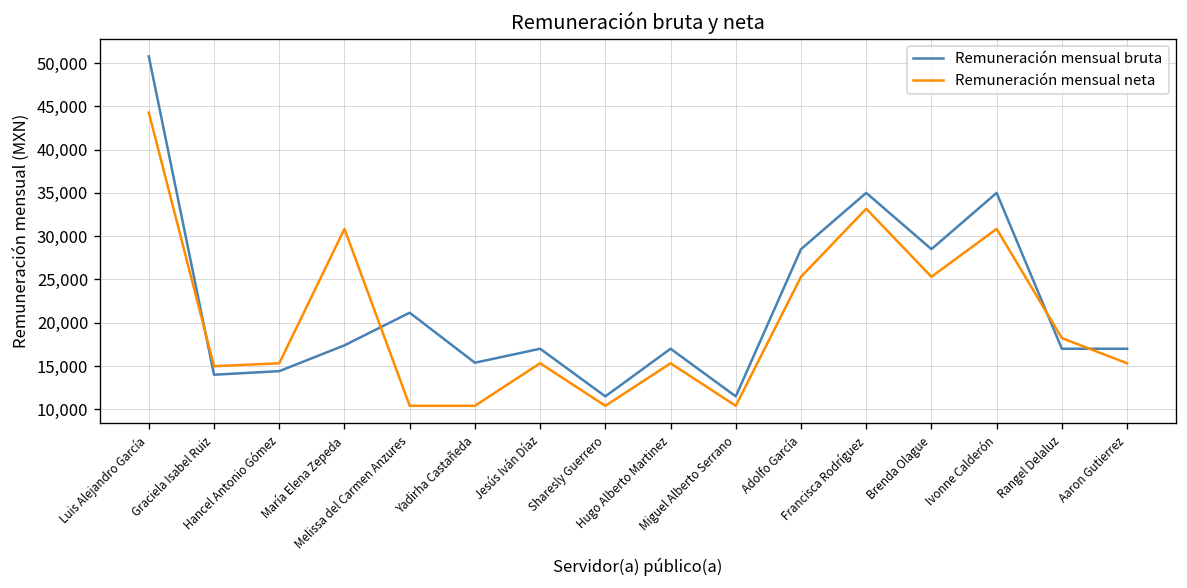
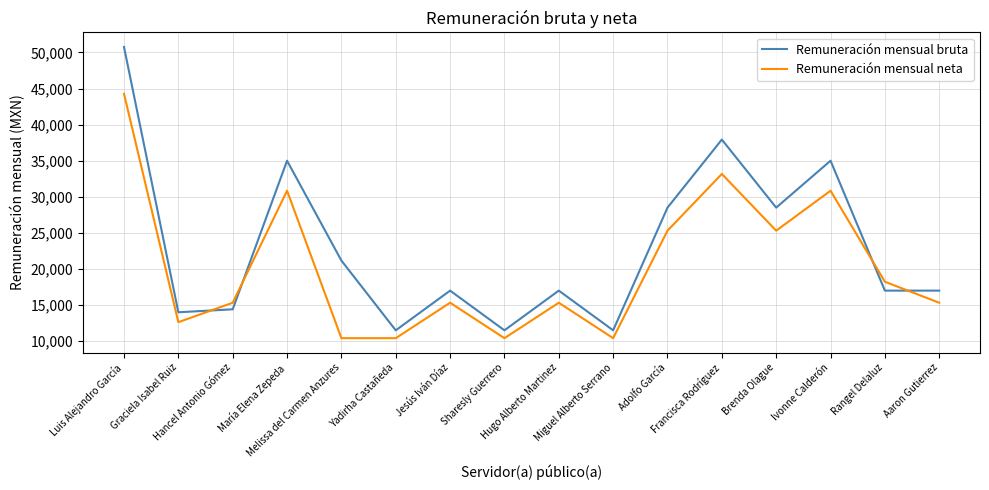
  {
    "Remuneración mensual bruta": {
      "Luis Alejandro García": "51,000",
      "Graciela Isabel Ruiz": "14,000",
      "Hancel Antonio Gómez": "14,000",
-     "María Elena Zepeda": "17,000",
+     "María Elena Zepeda": "35,000",
      "Melissa del Carmen Anzures": "21,000",
-     "Yadirha Castañeda": "15,000",
+     "Yadirha Castañeda": "12,000",
      "Jesús Iván Díaz": "17,000",
      "Sharesly Guerrero": "12,000",
      "Hugo Alberto Martinez": "17,000",
      "Miguel Alberto Serrano": "12,000",
      "Adolfo García": "29,000",
-     "Francisca Rodríguez": "35,000",
+     "Francisca Rodríguez": "38,000",
      "Brenda Olague": "29,000",
      "Ivonne Calderón": "35,000",
      "Rangel Delaluz": "17,000",
      "Aaron Gutierrez": "17,000"
    },
    "Remuneración mensual neta": {
      "Luis Alejandro García": "44,000",
-     "Graciela Isabel Ruiz": "15,000",
+     "Graciela Isabel Ruiz": "13,000",
      "Hancel Antonio Gómez": "15,000",
      "María Elena Zepeda": "31,000",
      "Melissa del Carmen Anzures": "10,000",
      "Yadirha Castañeda": "10,000",
      "Jesús Iván Díaz": "15,000",
      "Sharesly Guerrero": "10,000",
      "Hugo Alberto Martinez": "15,000",
      "Miguel Alberto Serrano": "10,000",
      "Adolfo García": "25,000",
      "Francisca Rodríguez": "33,000",
      "Brenda Olague": "25,000",
      "Ivonne Calderón": "31,000",
      "Rangel Delaluz": "18,000",
      "Aaron Gutierrez": "15,000"
    }
  }
